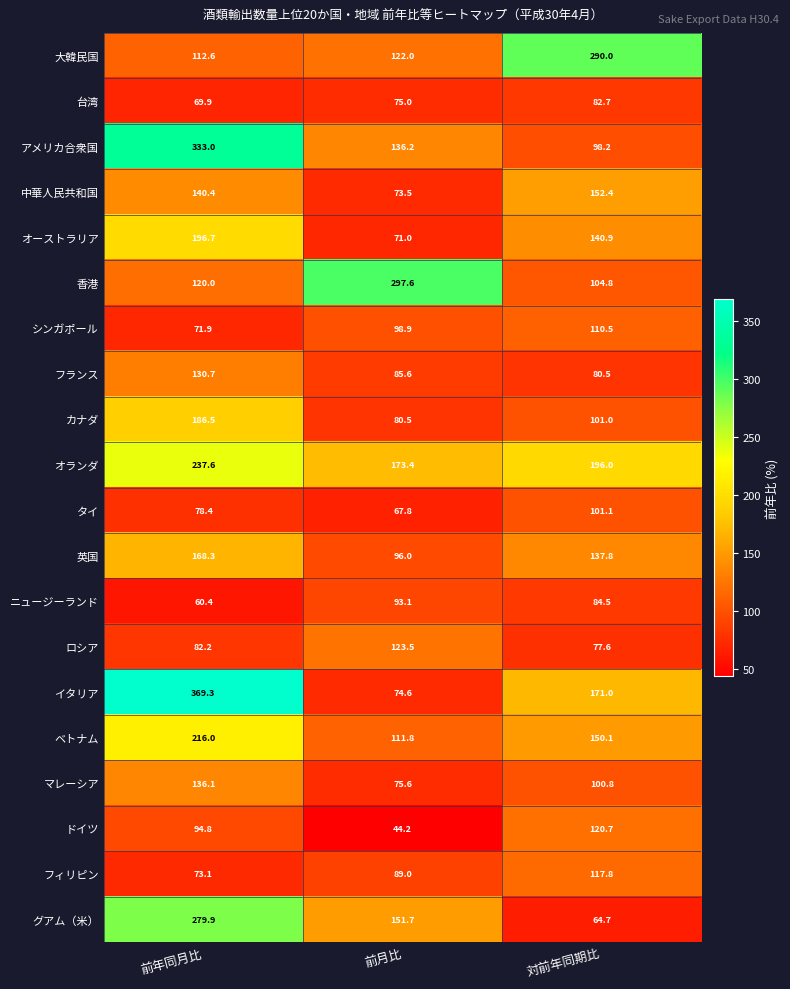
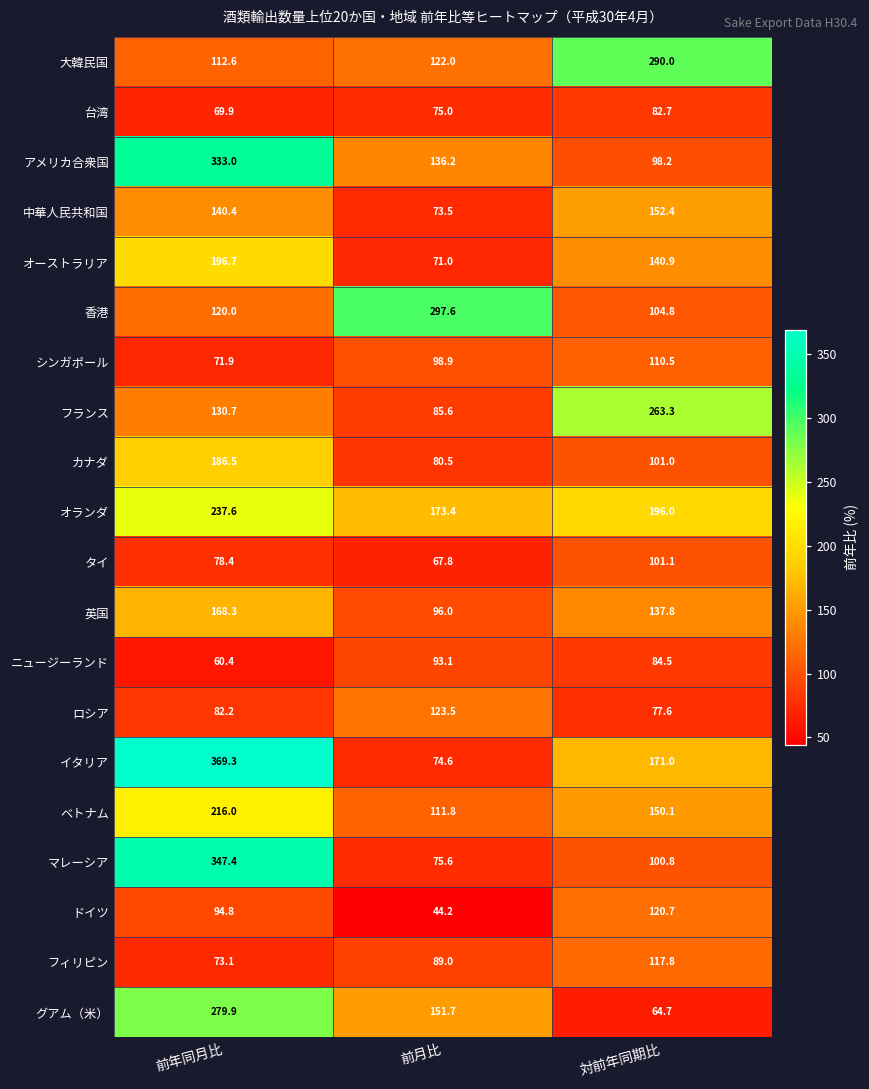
  {
    "大韓民国": {
      "前年同月比": 112.6,
      "前月比": 122.0,
      "対前年同期比": 290.0
    },
    "台湾": {
      "前年同月比": 69.9,
      "前月比": 75.0,
      "対前年同期比": 82.7
    },
    "アメリカ合衆国": {
      "前年同月比": 333.0,
      "前月比": 136.2,
      "対前年同期比": 98.2
    },
    "中華人民共和国": {
      "前年同月比": 140.4,
      "前月比": 73.5,
      "対前年同期比": 152.4
    },
    "オーストラリア": {
      "前年同月比": 196.7,
      "前月比": 71.0,
      "対前年同期比": 140.9
    },
    "香港": {
      "前年同月比": 120.0,
      "前月比": 297.6,
      "対前年同期比": 104.8
    },
    "シンガポール": {
      "前年同月比": 71.9,
      "前月比": 98.9,
      "対前年同期比": 110.5
    },
    "フランス": {
      "前年同月比": 130.7,
      "前月比": 85.6,
-     "対前年同期比": 80.5
+     "対前年同期比": 263.3
    },
    "カナダ": {
      "前年同月比": 186.5,
      "前月比": 80.5,
      "対前年同期比": 101.0
    },
    "オランダ": {
      "前年同月比": 237.6,
      "前月比": 173.4,
      "対前年同期比": 196.0
    },
    "タイ": {
      "前年同月比": 78.4,
      "前月比": 67.8,
      "対前年同期比": 101.1
    },
    "英国": {
      "前年同月比": 168.3,
      "前月比": 96.0,
      "対前年同期比": 137.8
    },
    "ニュージーランド": {
      "前年同月比": 60.4,
      "前月比": 93.1,
      "対前年同期比": 84.5
    },
    "ロシア": {
      "前年同月比": 82.2,
      "前月比": 123.5,
      "対前年同期比": 77.6
    },
    "イタリア": {
      "前年同月比": 369.3,
      "前月比": 74.6,
      "対前年同期比": 171.0
    },
    "ベトナム": {
      "前年同月比": 216.0,
      "前月比": 111.8,
      "対前年同期比": 150.1
    },
    "マレーシア": {
-     "前年同月比": 136.1,
+     "前年同月比": 347.4,
      "前月比": 75.6,
      "対前年同期比": 100.8
    },
    "ドイツ": {
      "前年同月比": 94.8,
      "前月比": 44.2,
      "対前年同期比": 120.7
    },
    "フィリピン": {
      "前年同月比": 73.1,
      "前月比": 89.0,
      "対前年同期比": 117.8
    },
    "グアム（米）": {
      "前年同月比": 279.9,
      "前月比": 151.7,
      "対前年同期比": 64.7
    }
  }
